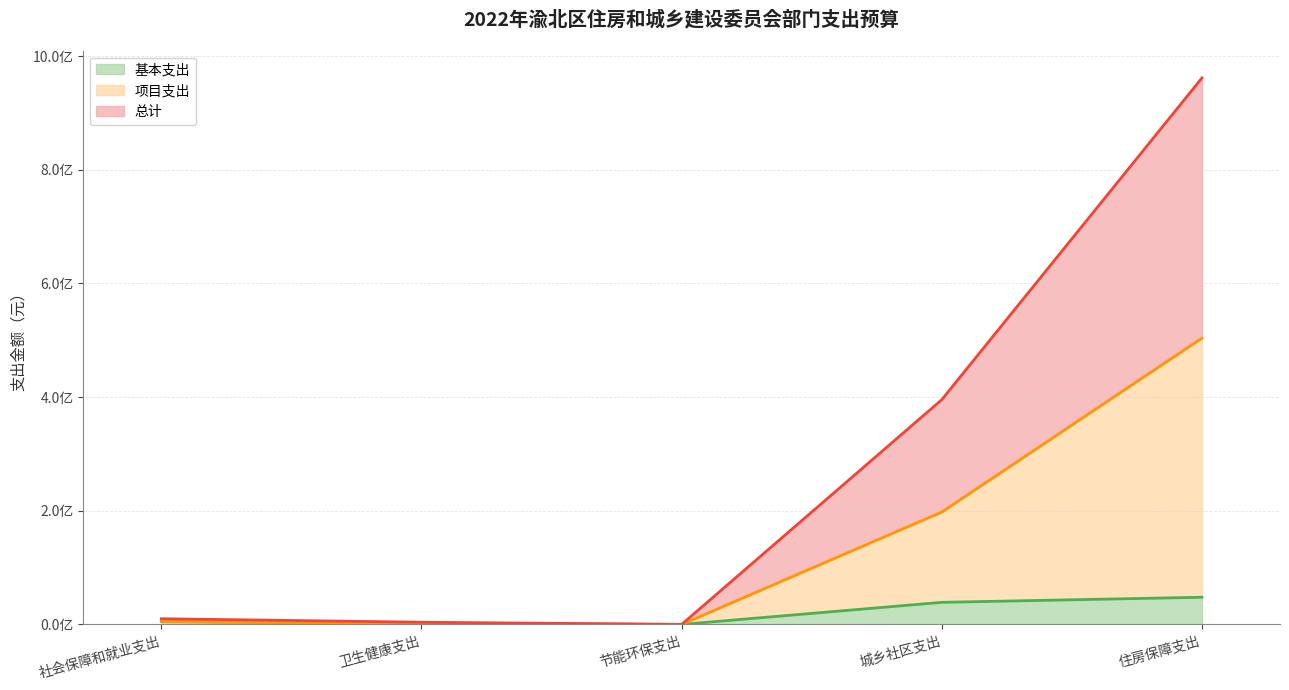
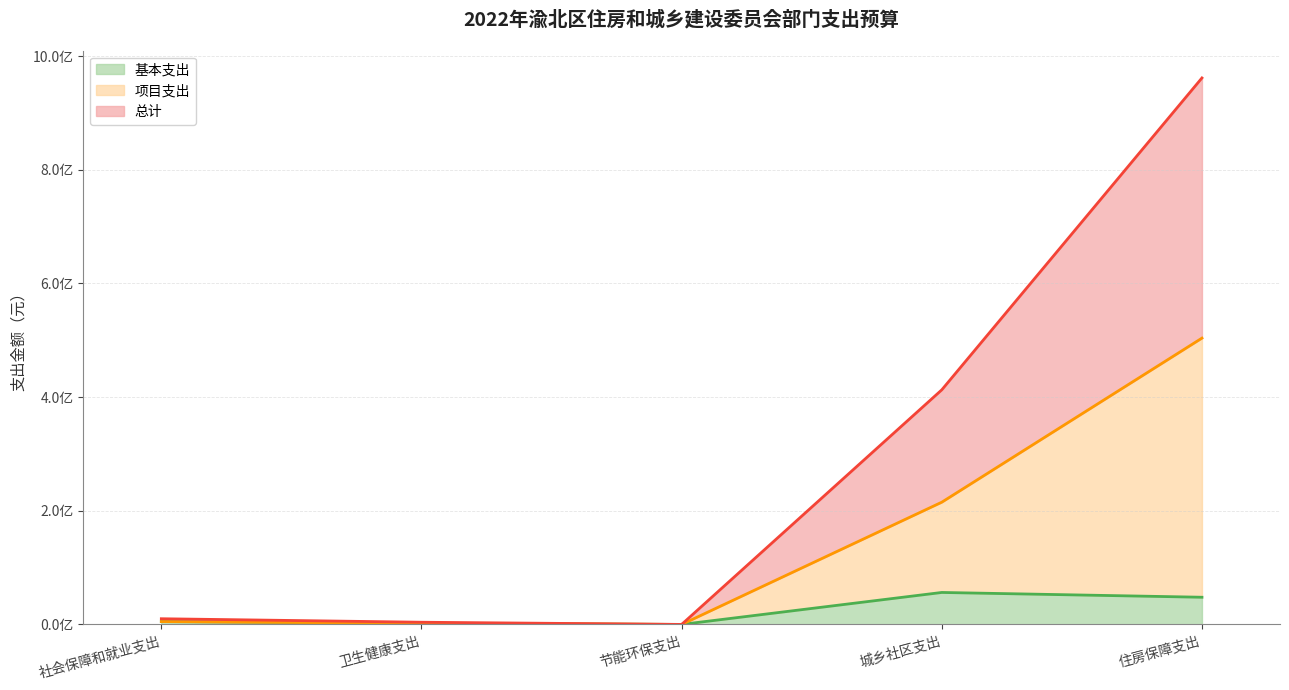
  {
    "基本支出": {
-     "城乡社区支出": "0.4亿",
+     "城乡社区支出": "0.6亿",
      "住房保障支出": "0.5亿"
    }
  }
